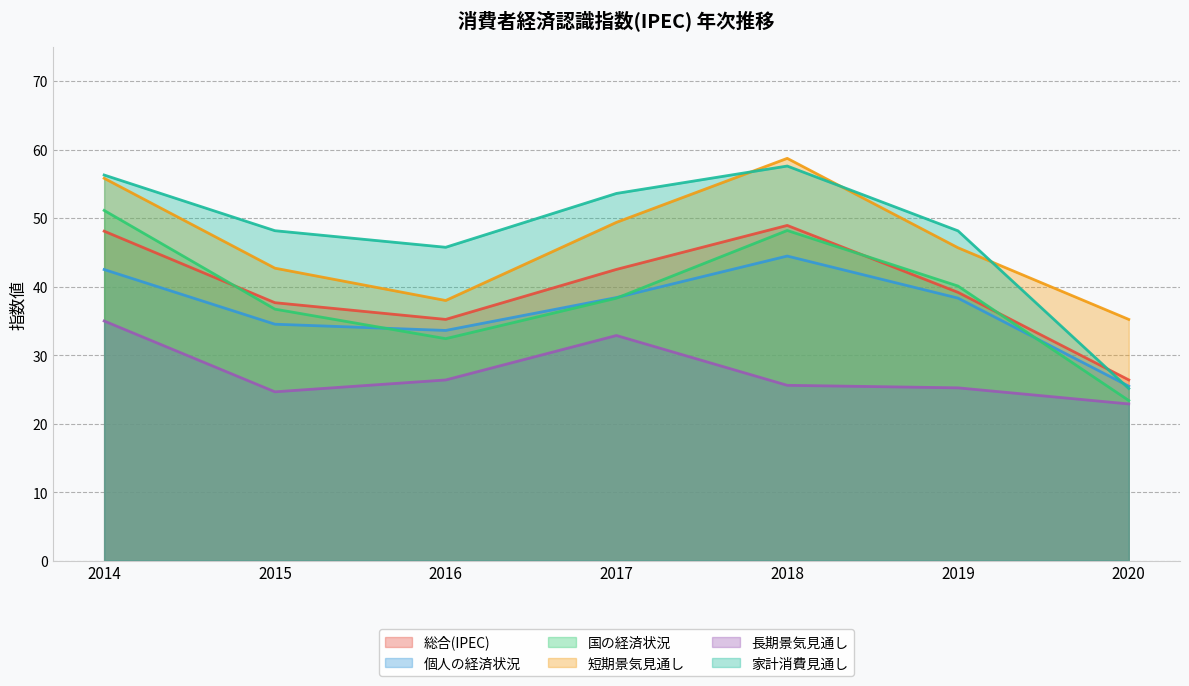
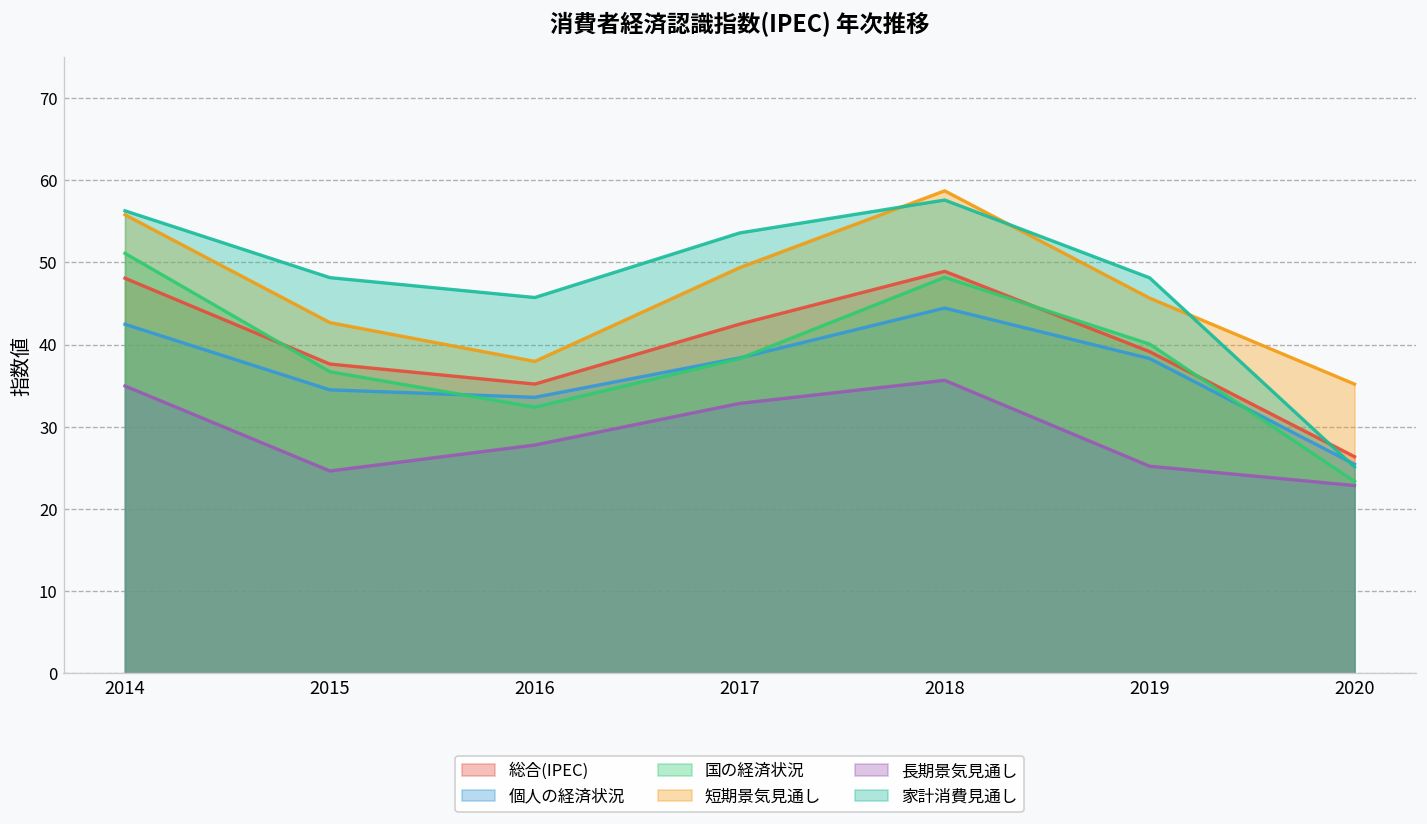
  {
    "長期景気見通し": {
      "2014": 35,
      "2015": 25,
-     "2016": 26,
+     "2016": 28,
      "2017": 33,
-     "2018": 26,
+     "2018": 36,
      "2019": 25,
      "2020": 23
    }
  }
